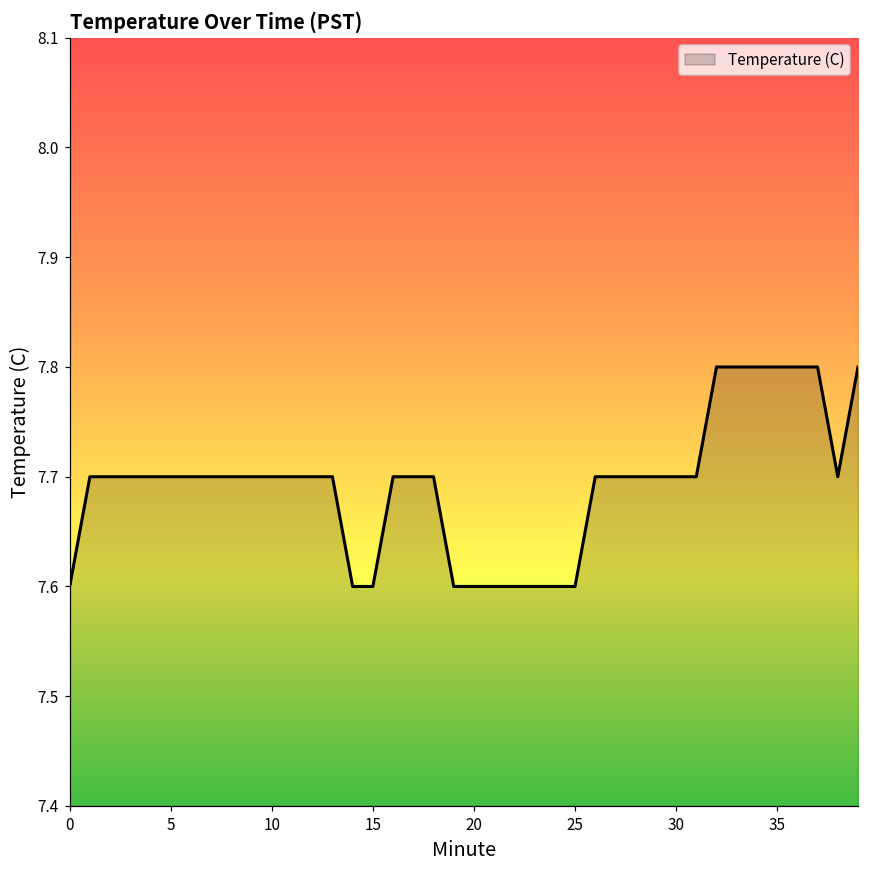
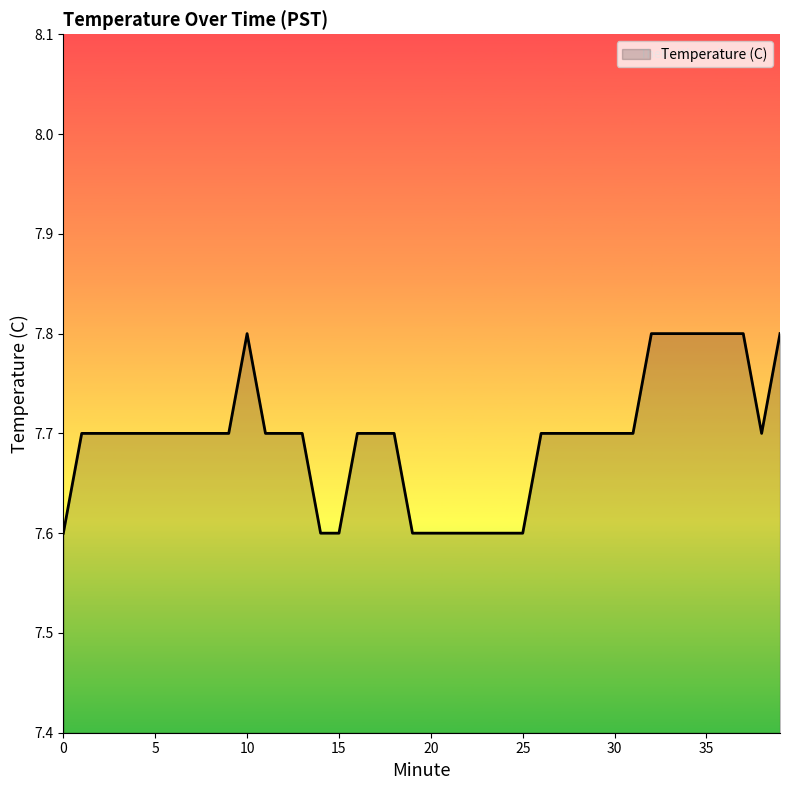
  {
    "0": 7.6,
    "5": 7.7,
-   "10": 7.7,
+   "10": 7.8,
    "15": 7.6,
    "20": 7.6,
    "25": 7.6,
    "30": 7.7,
    "35": 7.8
  }
